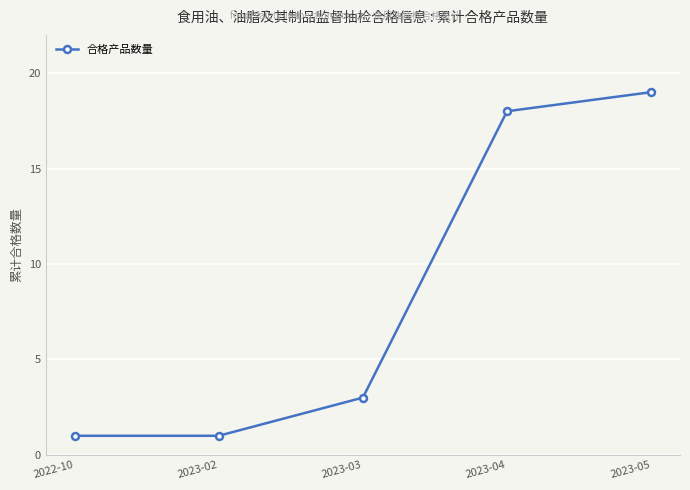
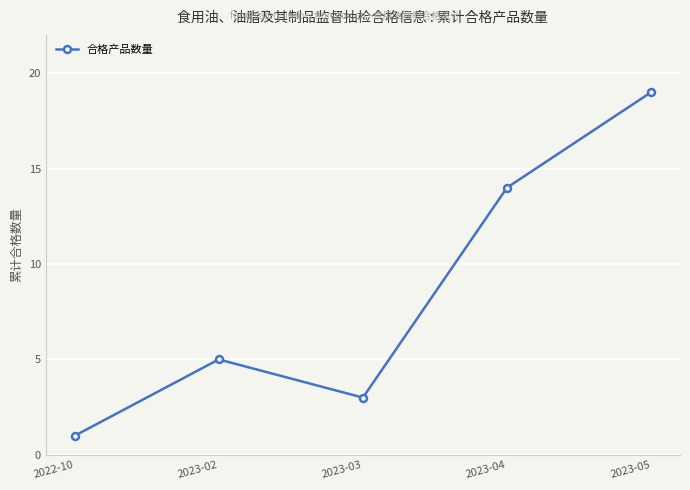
  {
    "2022-10": 1,
-   "2023-02": 1,
+   "2023-02": 5,
    "2023-03": 3,
-   "2023-04": 18,
+   "2023-04": 14,
    "2023-05": 19
  }
